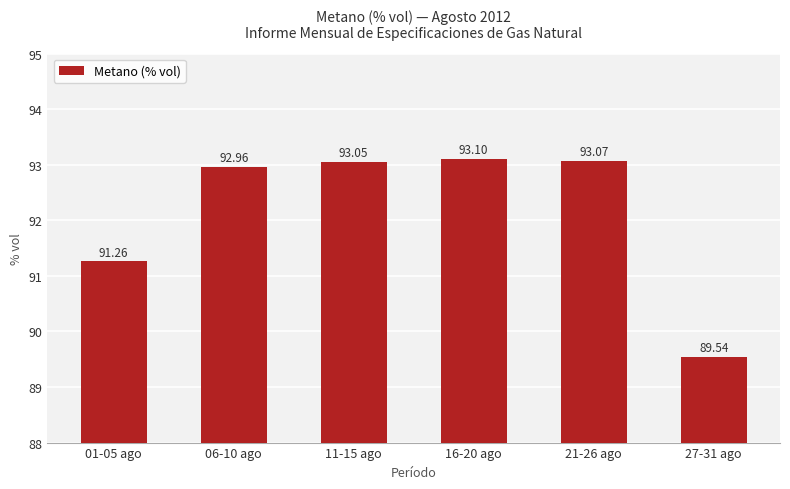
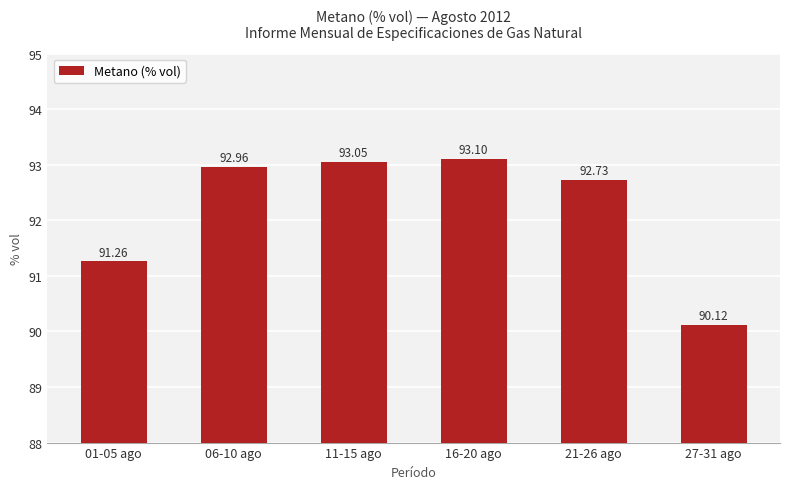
  {
    "01-05 ago": 91.26,
    "06-10 ago": 92.96,
    "11-15 ago": 93.05,
    "16-20 ago": 93.10,
-   "21-26 ago": 93.07,
-   "27-31 ago": 89.54
+   "21-26 ago": 92.73,
+   "27-31 ago": 90.12
  }
